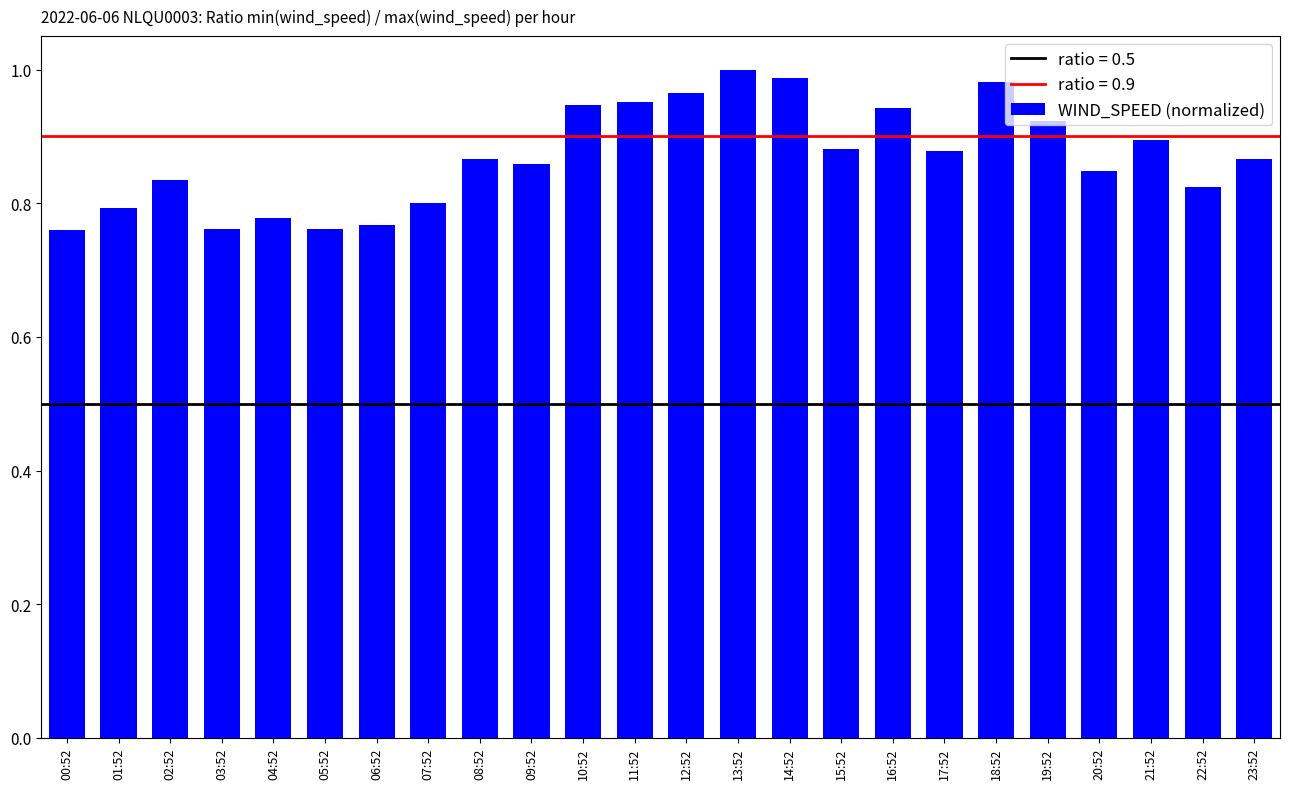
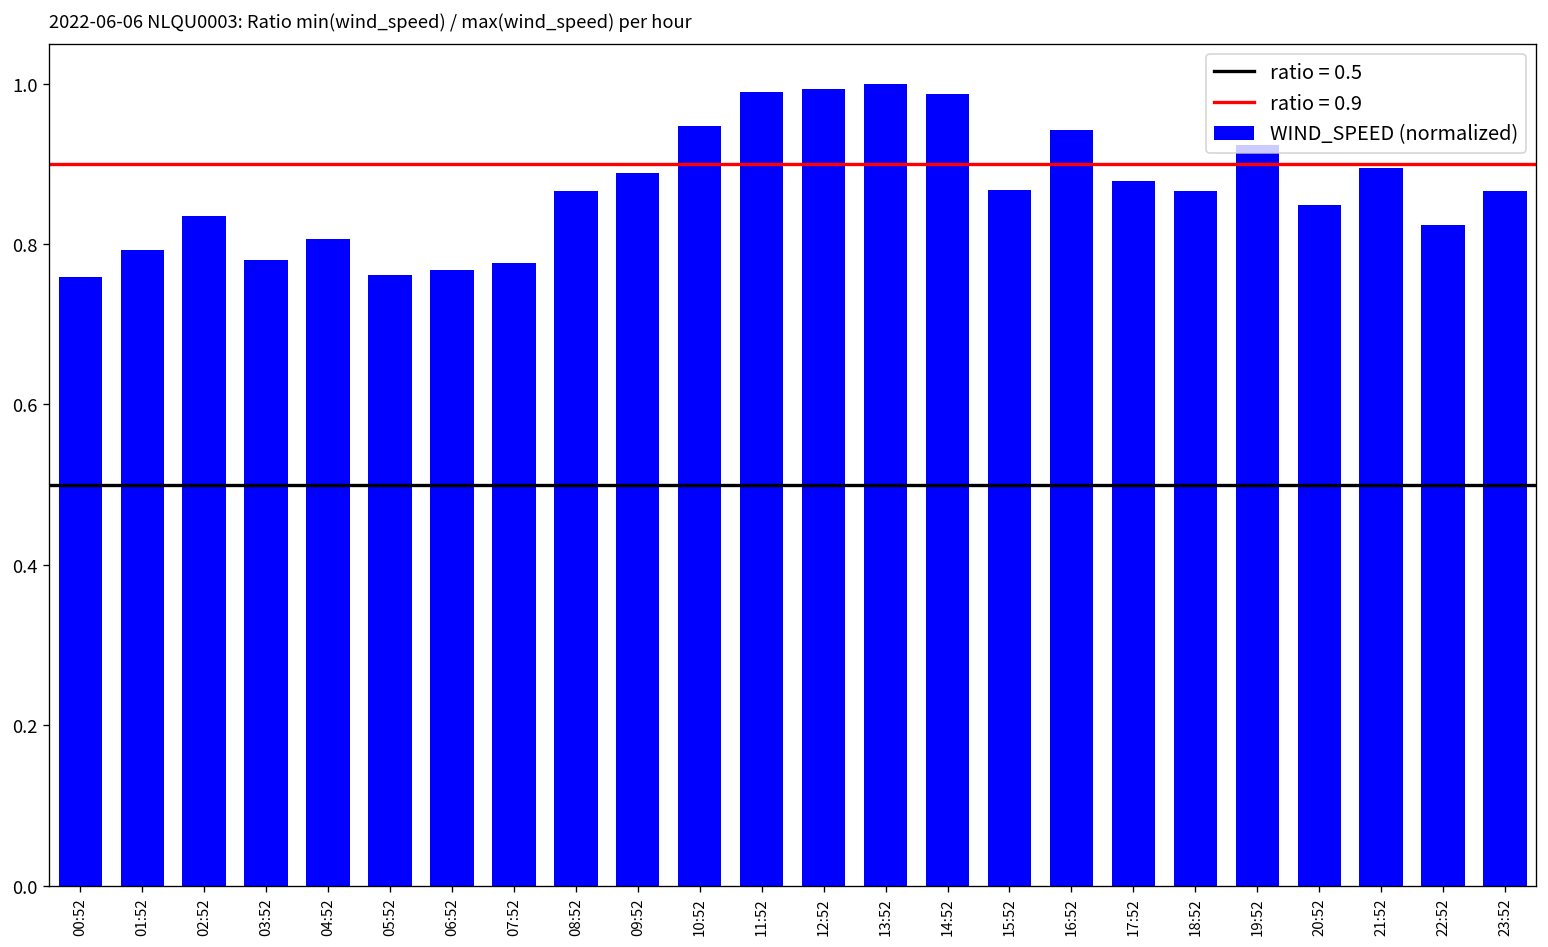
  {
    "00:52": 0.76,
    "01:52": 0.79,
    "02:52": 0.84,
-   "03:52": 0.76,
-   "04:52": 0.78,
+   "03:52": 0.78,
+   "04:52": 0.81,
    "05:52": 0.76,
    "06:52": 0.77,
-   "07:52": 0.80,
+   "07:52": 0.78,
    "08:52": 0.87,
-   "09:52": 0.86,
+   "09:52": 0.89,
    "10:52": 0.95,
-   "11:52": 0.95,
-   "12:52": 0.96,
+   "11:52": 0.99,
+   "12:52": 0.99,
    "13:52": 1.00,
    "14:52": 0.99,
-   "15:52": 0.88,
+   "15:52": 0.87,
    "16:52": 0.94,
    "17:52": 0.88,
-   "18:52": 0.98,
+   "18:52": 0.87,
    "20:52": 0.85,
    "21:52": 0.89,
    "22:52": 0.82,
    "23:52": 0.87
  }
